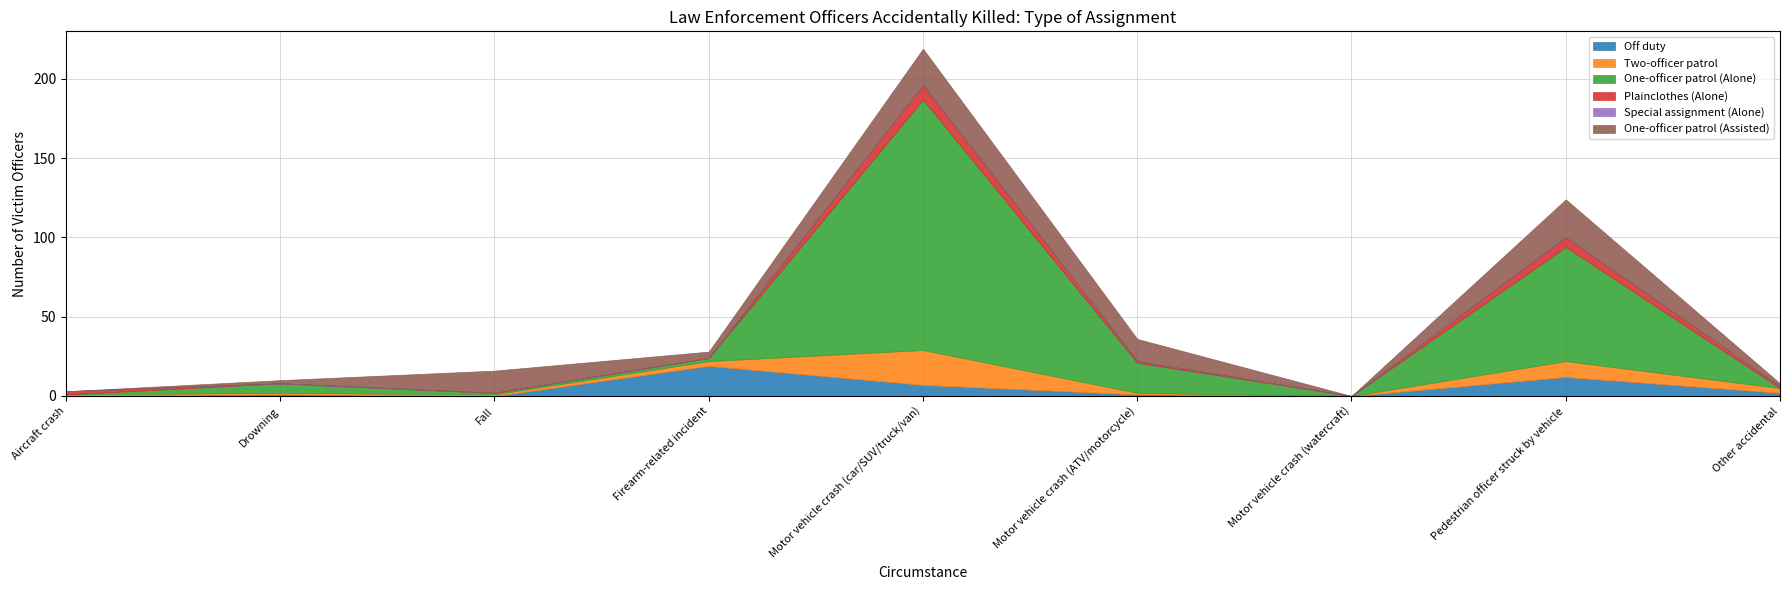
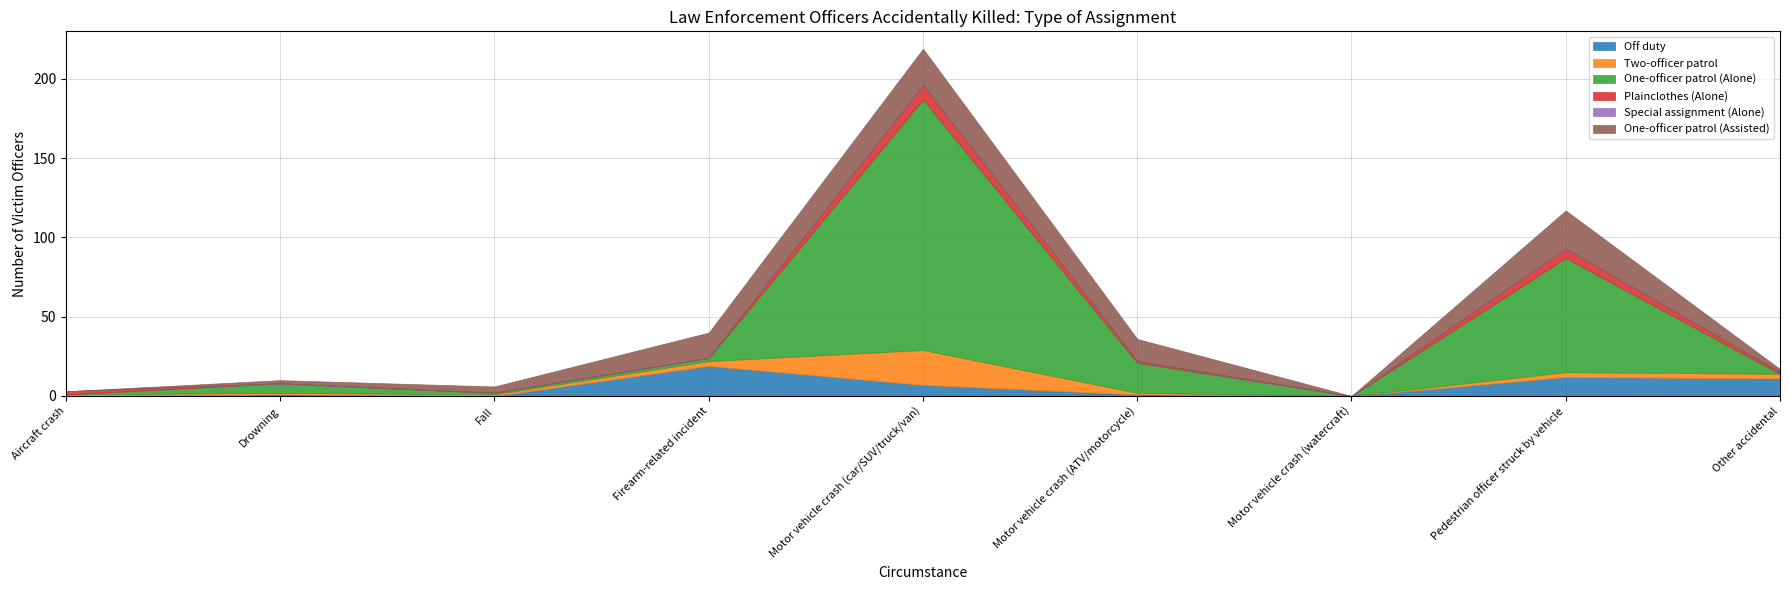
  {
    "Off duty": {
      "Firearm-related incident": 19,
      "Motor vehicle crash (car/SUV/truck/van)": 7,
      "Pedestrian officer struck by vehicle": 12,
-     "Other accidental": 2
+     "Other accidental": 11
    },
    "Two-officer patrol": {
      "Firearm-related incident": 3,
      "Motor vehicle crash (car/SUV/truck/van)": 22,
-     "Pedestrian officer struck by vehicle": 10
+     "Pedestrian officer struck by vehicle": 3
    },
    "One-officer patrol (Alone)": {
      "Motor vehicle crash (car/SUV/truck/van)": 158,
      "Pedestrian officer struck by vehicle": 72
    },
    "One-officer patrol (Assisted)": {
      "Drowning": 2,
-     "Fall": 14,
-     "Firearm-related incident": 4,
+     "Fall": 4,
+     "Firearm-related incident": 16,
      "Motor vehicle crash (car/SUV/truck/van)": 23,
      "Motor vehicle crash (ATV/motorcycle)": 14,
      "Pedestrian officer struck by vehicle": 24,
      "Other accidental": 2
    }
  }
